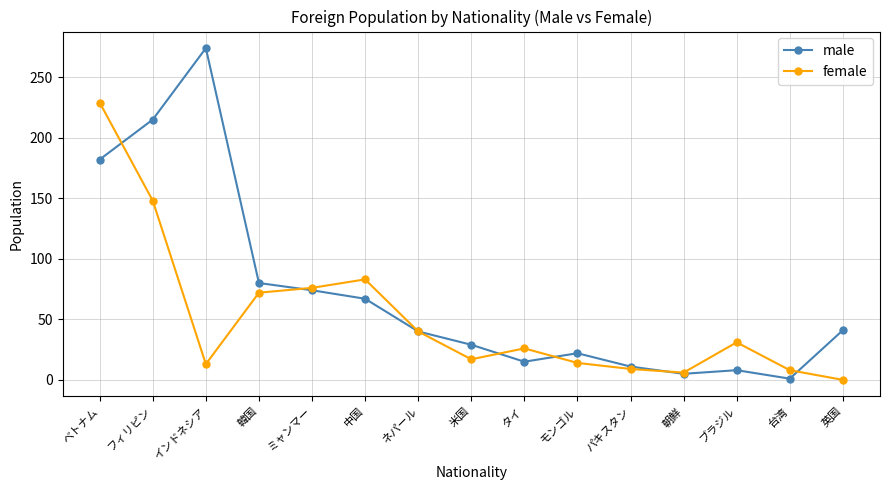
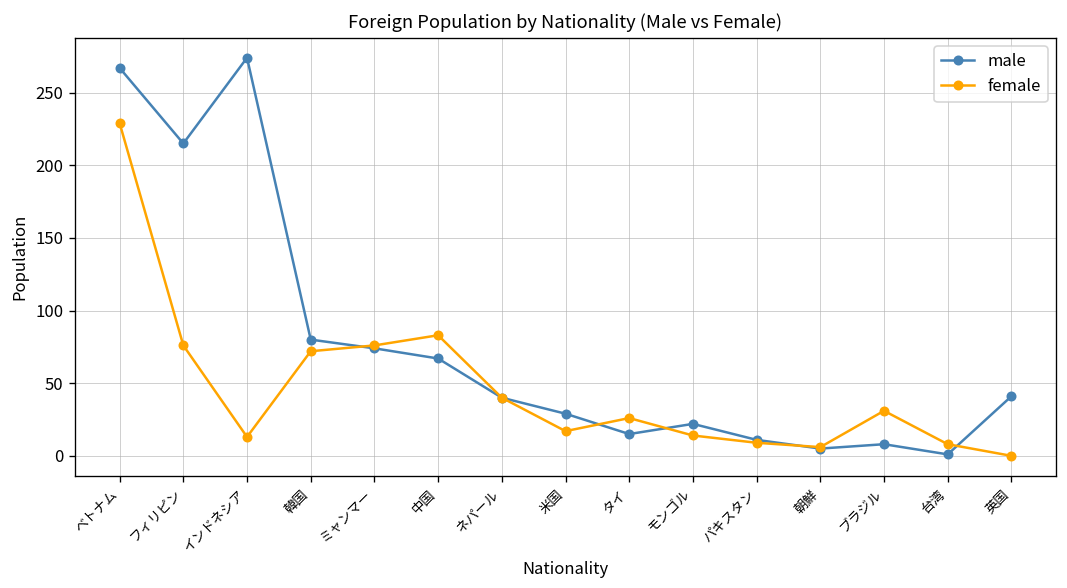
  {
    "male": {
-     "ベトナム": 182,
+     "ベトナム": 267,
      "フィリピン": 215,
      "インドネシア": 274,
      "韓国": 80,
      "中国": 67,
      "米国": 29,
      "タイ": 15,
      "モンゴル": 22,
      "ブラジル": 8,
      "台湾": 1,
      "英国": 41
    },
    "female": {
      "ベトナム": 229,
-     "フィリピン": 148,
+     "フィリピン": 76,
      "インドネシア": 13,
      "韓国": 72,
      "中国": 83,
      "米国": 17,
      "タイ": 26,
      "モンゴル": 14,
      "ブラジル": 31,
      "台湾": 8,
      "英国": 0
    }
  }
